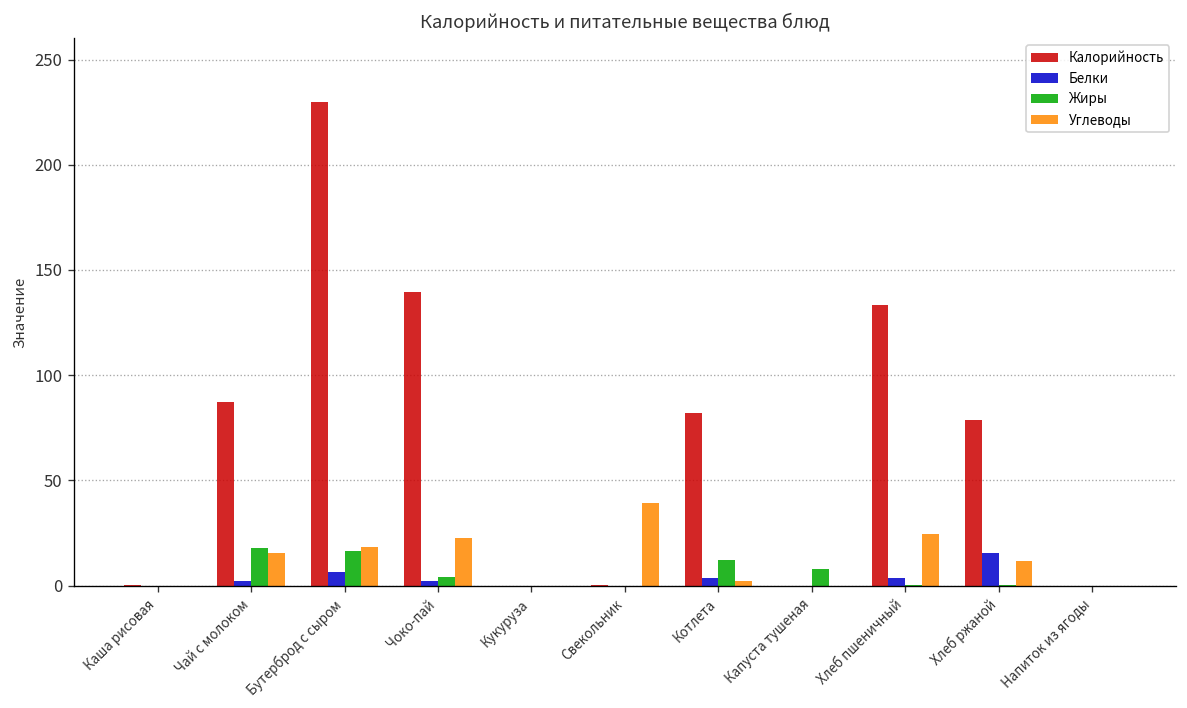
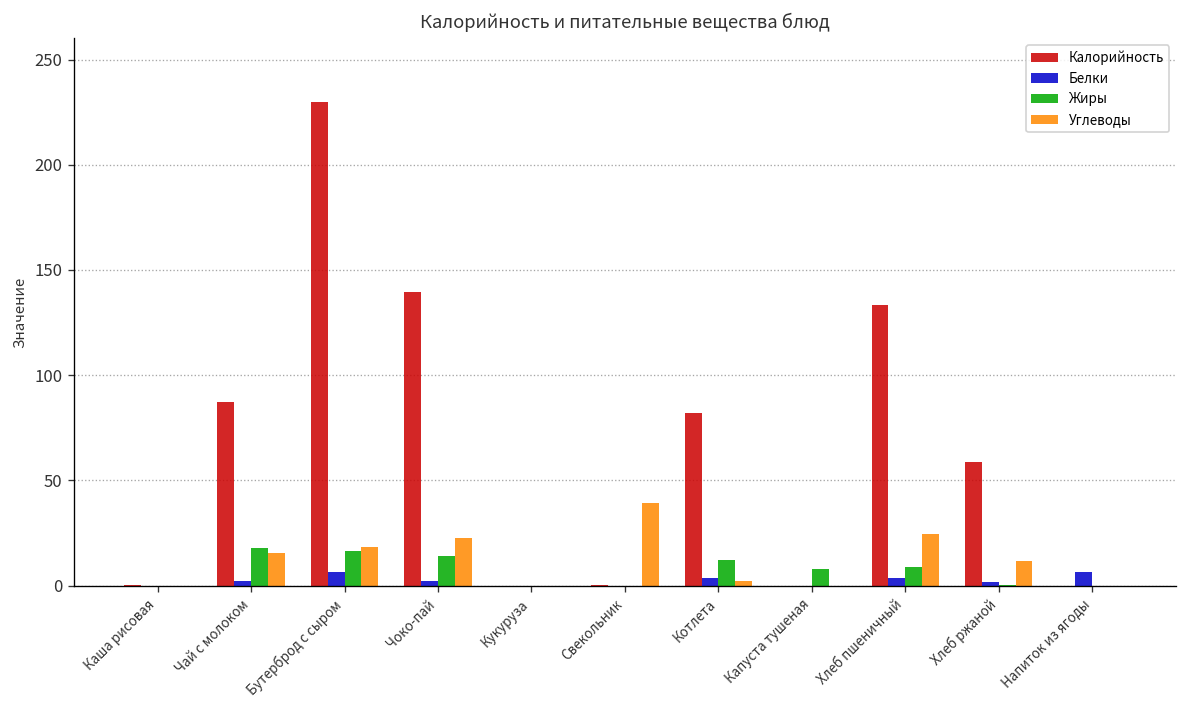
  {
    "Калорийность": {
      "Чай с молоком": 87,
      "Бутерброд с сыром": 230,
      "Чоко-пай": 140,
      "Кукуруза": 0,
      "Котлета": 82,
      "Хлеб пшеничный": 134,
-     "Хлеб ржаной": 79
+     "Хлеб ржаной": 59
    },
    "Белки": {
      "Каша рисовая": 0,
      "Чай с молоком": 2,
      "Бутерброд с сыром": 7,
      "Чоко-пай": 2,
      "Кукуруза": 0,
      "Свекольник": 0,
      "Котлета": 4,
      "Капуста тушеная": 0,
      "Хлеб пшеничный": 4,
-     "Хлеб ржаной": 16,
-     "Напиток из ягоды": 0
+     "Хлеб ржаной": 2,
+     "Напиток из ягоды": 6
    },
    "Жиры": {
      "Каша рисовая": 0,
      "Чай с молоком": 18,
      "Бутерброд с сыром": 16,
-     "Чоко-пай": 4,
+     "Чоко-пай": 14,
      "Кукуруза": 0,
      "Свекольник": 0,
      "Котлета": 12,
      "Капуста тушеная": 8,
-     "Хлеб пшеничный": 0,
+     "Хлеб пшеничный": 9,
      "Напиток из ягоды": 0
    },
    "Углеводы": {
      "Каша рисовая": 0,
      "Чай с молоком": 15,
      "Бутерброд с сыром": 19,
      "Чоко-пай": 23,
      "Кукуруза": 0,
      "Свекольник": 39,
      "Котлета": 2,
      "Капуста тушеная": 0,
      "Хлеб пшеничный": 25,
      "Хлеб ржаной": 12,
      "Напиток из ягоды": 0
    }
  }
